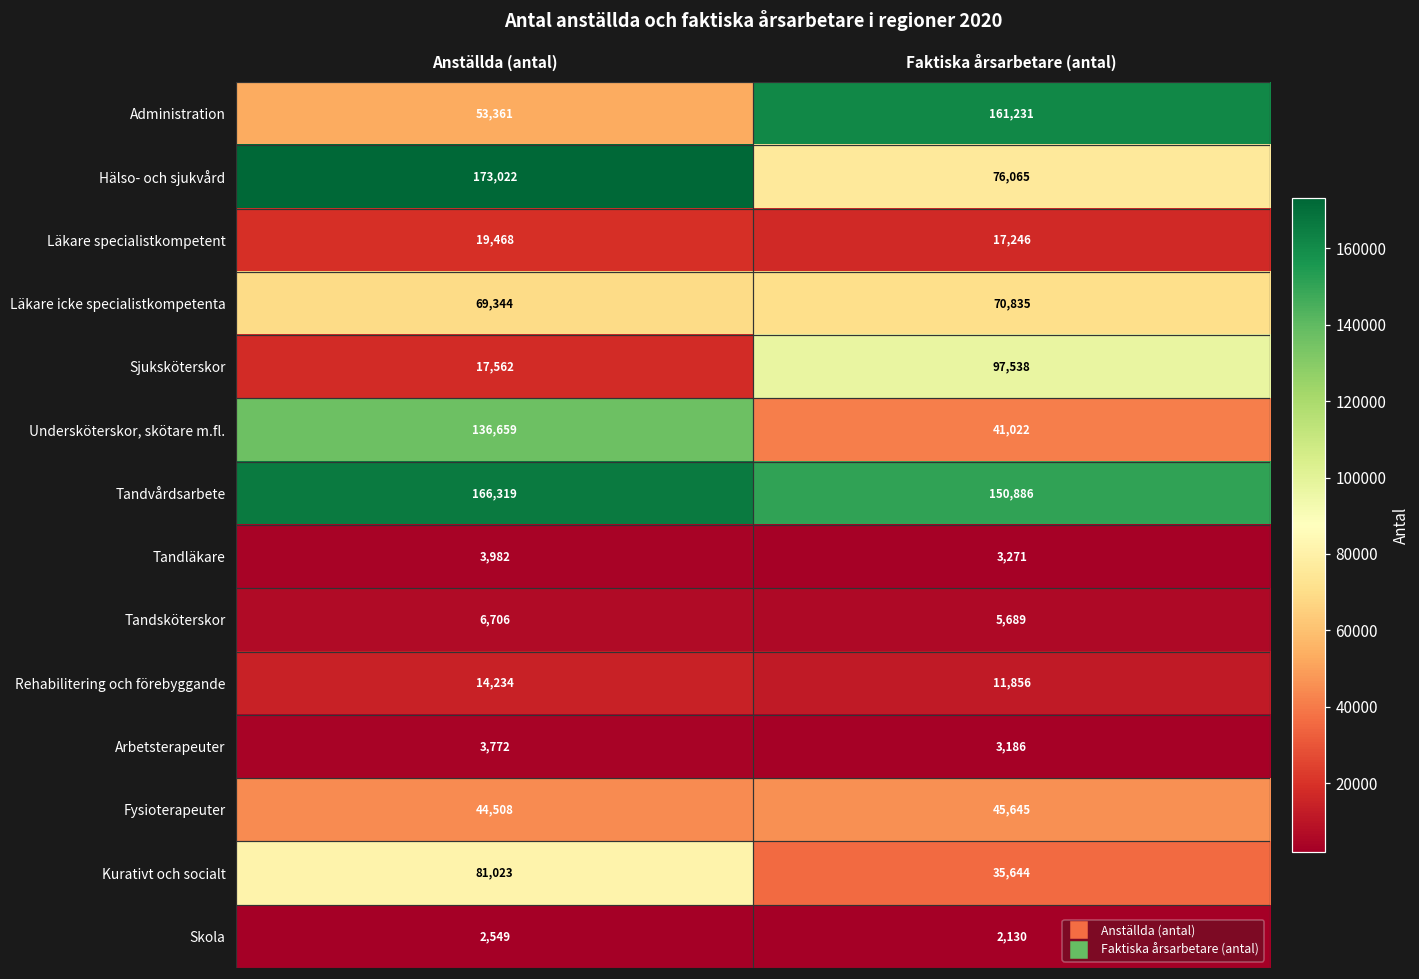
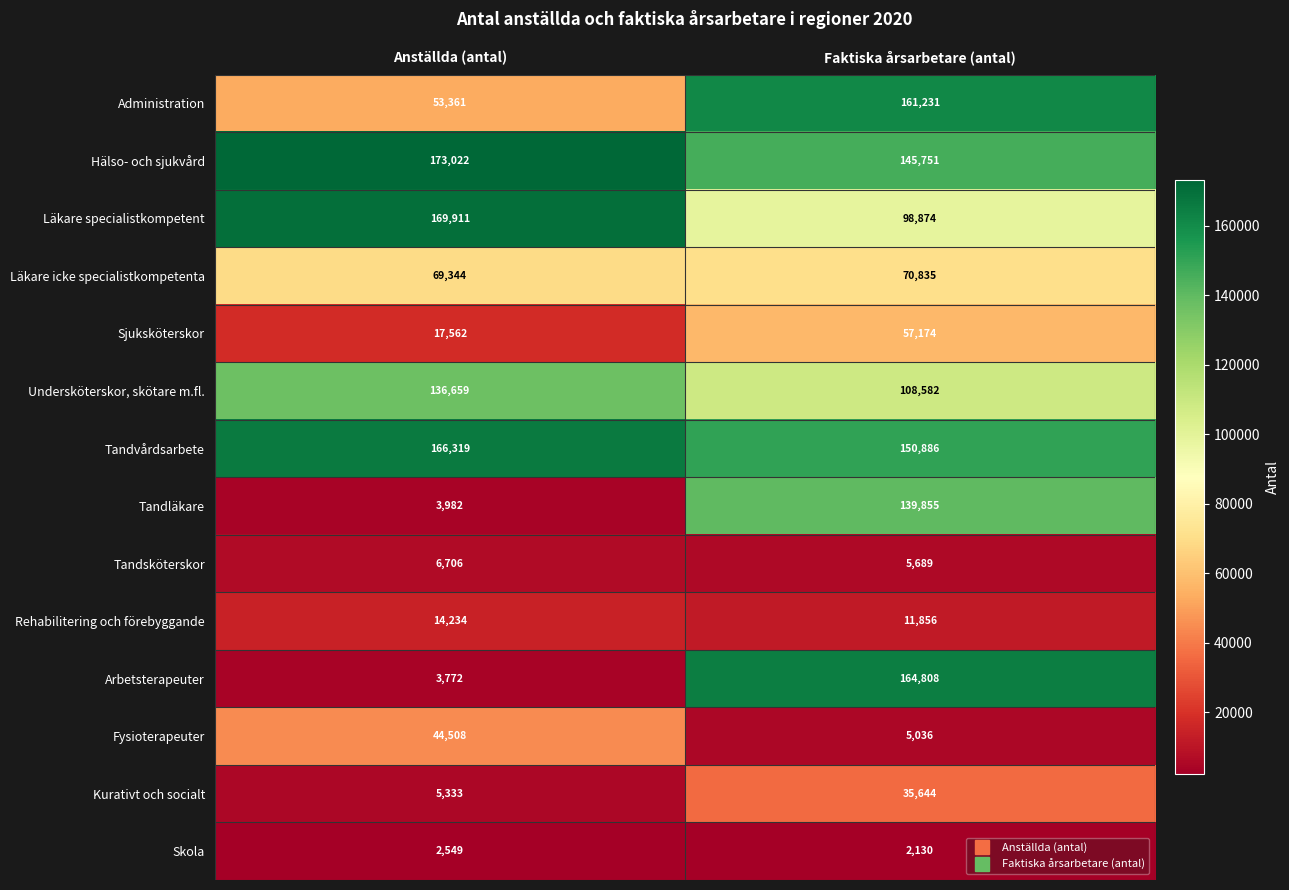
  {
    "Administration": {
      "Anställda (antal)": "53,361",
      "Faktiska årsarbetare (antal)": "161,231"
    },
    "Hälso- och sjukvård": {
      "Anställda (antal)": "173,022",
-     "Faktiska årsarbetare (antal)": "76,065"
+     "Faktiska årsarbetare (antal)": "145,751"
    },
    "Läkare specialistkompetent": {
-     "Anställda (antal)": "19,468",
-     "Faktiska årsarbetare (antal)": "17,246"
+     "Anställda (antal)": "169,911",
+     "Faktiska årsarbetare (antal)": "98,874"
    },
    "Läkare icke specialistkompetenta": {
      "Anställda (antal)": "69,344",
      "Faktiska årsarbetare (antal)": "70,835"
    },
    "Sjuksköterskor": {
      "Anställda (antal)": "17,562",
-     "Faktiska årsarbetare (antal)": "97,538"
+     "Faktiska årsarbetare (antal)": "57,174"
    },
    "Undersköterskor, skötare m.fl.": {
      "Anställda (antal)": "136,659",
-     "Faktiska årsarbetare (antal)": "41,022"
+     "Faktiska årsarbetare (antal)": "108,582"
    },
    "Tandvårdsarbete": {
      "Anställda (antal)": "166,319",
      "Faktiska årsarbetare (antal)": "150,886"
    },
    "Tandläkare": {
      "Anställda (antal)": "3,982",
-     "Faktiska årsarbetare (antal)": "3,271"
+     "Faktiska årsarbetare (antal)": "139,855"
    },
    "Tandsköterskor": {
      "Anställda (antal)": "6,706",
      "Faktiska årsarbetare (antal)": "5,689"
    },
    "Rehabilitering och förebyggande": {
      "Anställda (antal)": "14,234",
      "Faktiska årsarbetare (antal)": "11,856"
    },
    "Arbetsterapeuter": {
      "Anställda (antal)": "3,772",
-     "Faktiska årsarbetare (antal)": "3,186"
+     "Faktiska årsarbetare (antal)": "164,808"
    },
    "Fysioterapeuter": {
      "Anställda (antal)": "44,508",
-     "Faktiska årsarbetare (antal)": "45,645"
+     "Faktiska årsarbetare (antal)": "5,036"
    },
    "Kurativt och socialt": {
-     "Anställda (antal)": "81,023",
+     "Anställda (antal)": "5,333",
      "Faktiska årsarbetare (antal)": "35,644"
    },
    "Skola": {
      "Anställda (antal)": "2,549",
      "Faktiska årsarbetare (antal)": "2,130"
    }
  }
